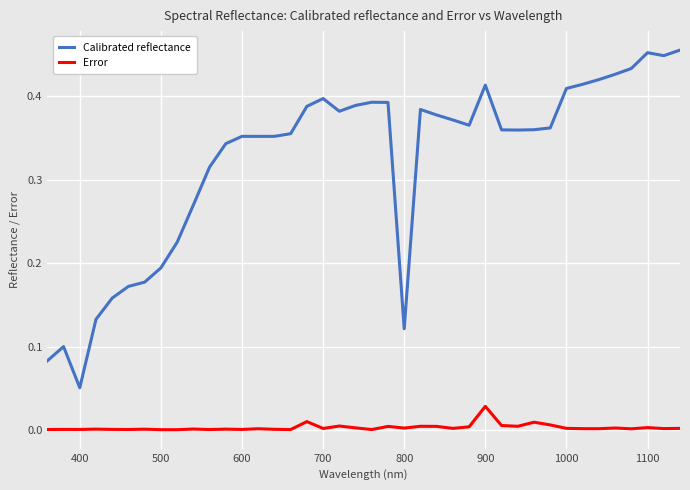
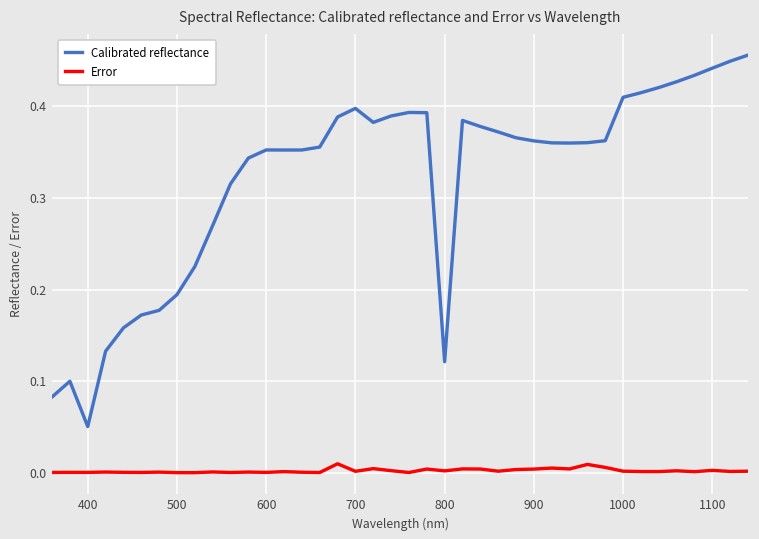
  {
    "Calibrated reflectance": {
      "400": 0.05,
      "500": 0.19,
      "600": 0.35,
      "700": 0.40,
      "800": 0.12,
-     "900": 0.41,
+     "900": 0.36,
      "1000": 0.41,
-     "1100": 0.45
+     "1100": 0.44
    },
    "Error": {
      "400": 0.00,
      "500": 0.00,
      "600": 0.00,
      "700": 0.00,
      "800": 0.00,
-     "900": 0.03,
+     "900": 0.00,
      "1000": 0.00,
      "1100": 0.00
    }
  }
